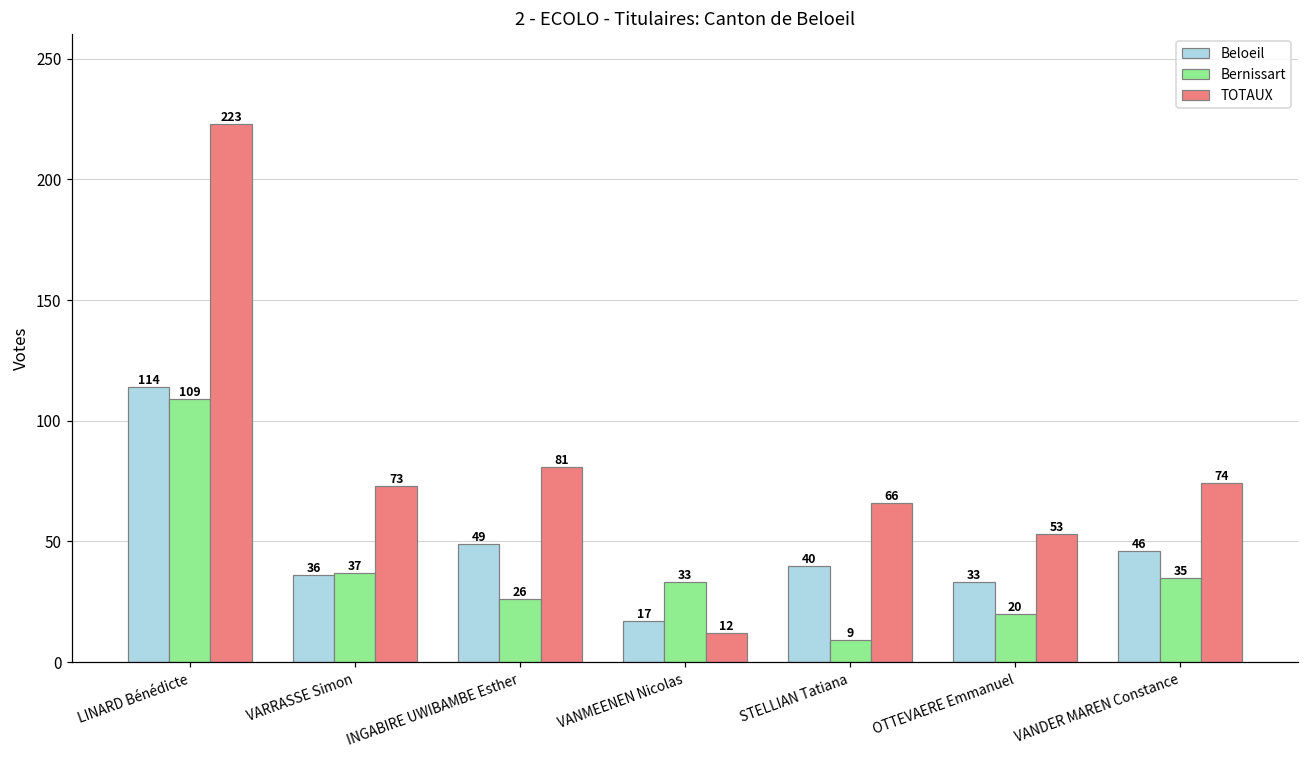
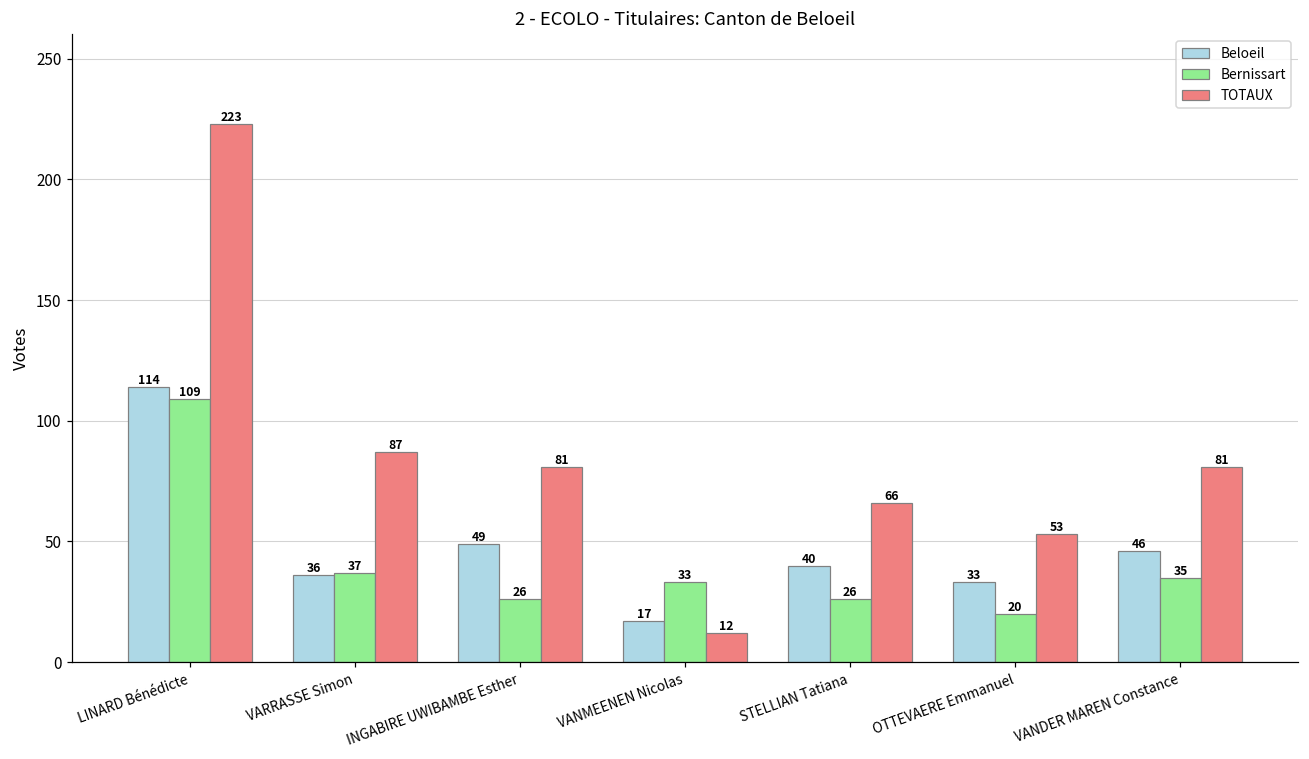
  {
    "Beloeil": {
      "LINARD Bénédicte": 114,
      "VARRASSE Simon": 36,
      "INGABIRE UWIBAMBE Esther": 49,
      "VANMEENEN Nicolas": 17,
      "STELLIAN Tatiana": 40,
      "OTTEVAERE Emmanuel": 33,
      "VANDER MAREN Constance": 46
    },
    "Bernissart": {
      "LINARD Bénédicte": 109,
      "VARRASSE Simon": 37,
      "INGABIRE UWIBAMBE Esther": 26,
      "VANMEENEN Nicolas": 33,
-     "STELLIAN Tatiana": 9,
+     "STELLIAN Tatiana": 26,
      "OTTEVAERE Emmanuel": 20,
      "VANDER MAREN Constance": 35
    },
    "TOTAUX": {
      "LINARD Bénédicte": 223,
-     "VARRASSE Simon": 73,
+     "VARRASSE Simon": 87,
      "INGABIRE UWIBAMBE Esther": 81,
      "VANMEENEN Nicolas": 12,
      "STELLIAN Tatiana": 66,
      "OTTEVAERE Emmanuel": 53,
-     "VANDER MAREN Constance": 74
+     "VANDER MAREN Constance": 81
    }
  }
